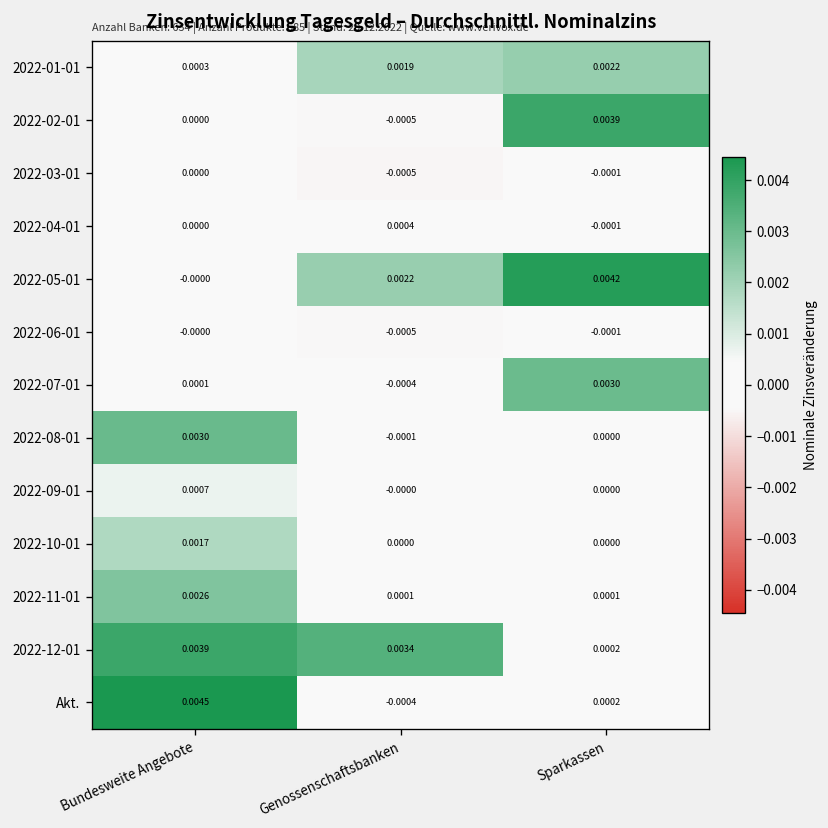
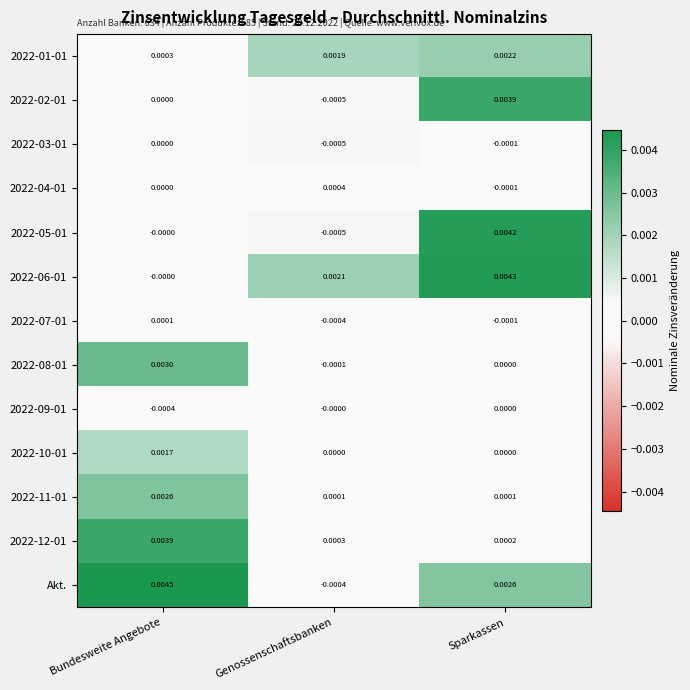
  {
    "2022-01-01": {
      "Bundesweite Angebote": 0.0003,
      "Genossenschaftsbanken": 0.0019,
      "Sparkassen": 0.0022
    },
    "2022-02-01": {
      "Bundesweite Angebote": 0.0000,
      "Genossenschaftsbanken": -0.0005,
      "Sparkassen": 0.0039
    },
    "2022-03-01": {
      "Bundesweite Angebote": 0.0000,
      "Genossenschaftsbanken": -0.0005,
      "Sparkassen": -0.0001
    },
    "2022-04-01": {
      "Bundesweite Angebote": 0.0000,
      "Genossenschaftsbanken": 0.0004,
      "Sparkassen": -0.0001
    },
    "2022-05-01": {
      "Bundesweite Angebote": -0.0000,
-     "Genossenschaftsbanken": 0.0022,
+     "Genossenschaftsbanken": -0.0005,
      "Sparkassen": 0.0042
    },
    "2022-06-01": {
      "Bundesweite Angebote": -0.0000,
-     "Genossenschaftsbanken": -0.0005,
-     "Sparkassen": -0.0001
+     "Genossenschaftsbanken": 0.0021,
+     "Sparkassen": 0.0043
    },
    "2022-07-01": {
      "Bundesweite Angebote": 0.0001,
      "Genossenschaftsbanken": -0.0004,
-     "Sparkassen": 0.0030
+     "Sparkassen": -0.0001
    },
    "2022-08-01": {
      "Bundesweite Angebote": 0.0030,
      "Genossenschaftsbanken": -0.0001,
      "Sparkassen": 0.0000
    },
    "2022-09-01": {
-     "Bundesweite Angebote": 0.0007,
+     "Bundesweite Angebote": -0.0004,
      "Genossenschaftsbanken": -0.0000,
      "Sparkassen": 0.0000
    },
    "2022-10-01": {
      "Bundesweite Angebote": 0.0017,
      "Genossenschaftsbanken": 0.0000,
      "Sparkassen": 0.0000
    },
    "2022-11-01": {
      "Bundesweite Angebote": 0.0026,
      "Genossenschaftsbanken": 0.0001,
      "Sparkassen": 0.0001
    },
    "2022-12-01": {
      "Bundesweite Angebote": 0.0039,
-     "Genossenschaftsbanken": 0.0034,
+     "Genossenschaftsbanken": 0.0003,
      "Sparkassen": 0.0002
    },
    "Akt.": {
      "Bundesweite Angebote": 0.0045,
      "Genossenschaftsbanken": -0.0004,
-     "Sparkassen": 0.0002
+     "Sparkassen": 0.0026
    }
  }
